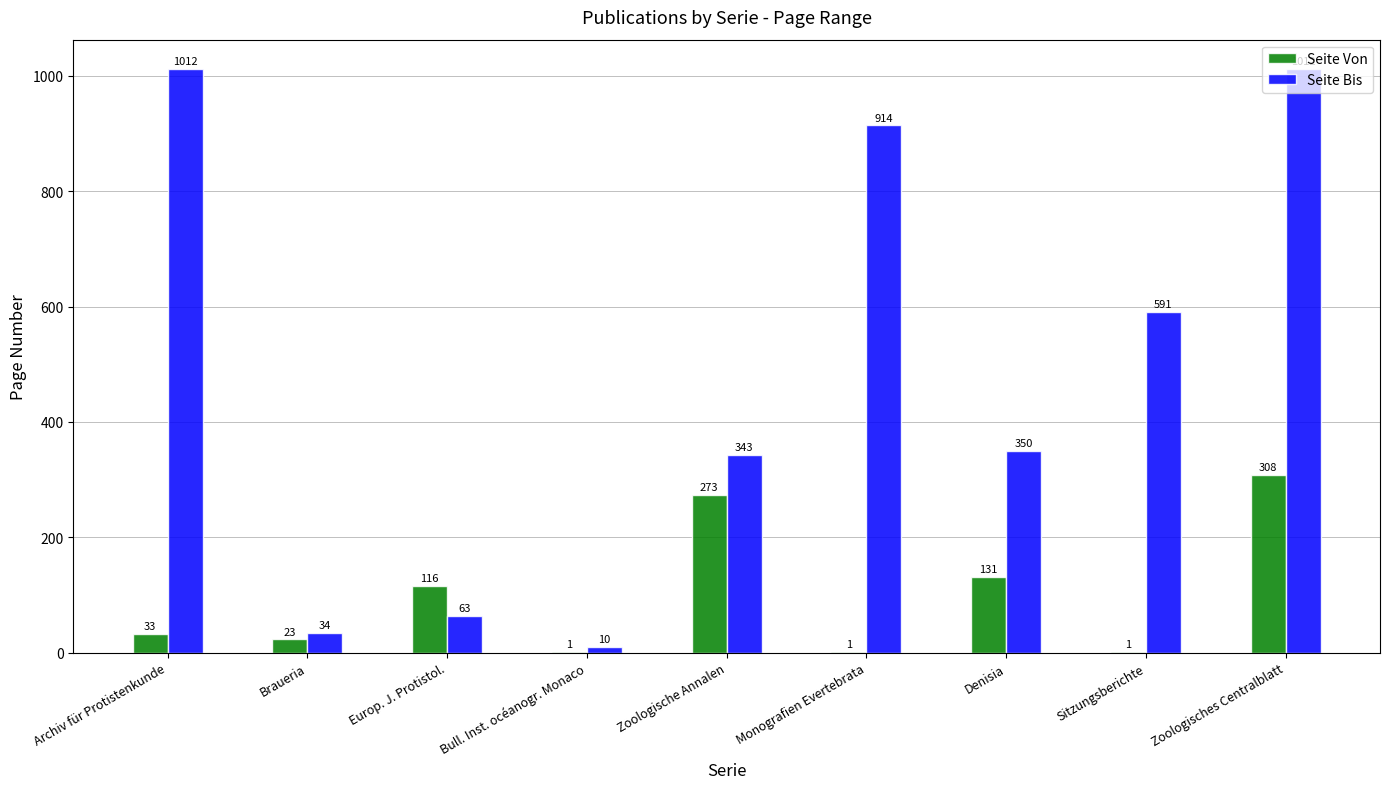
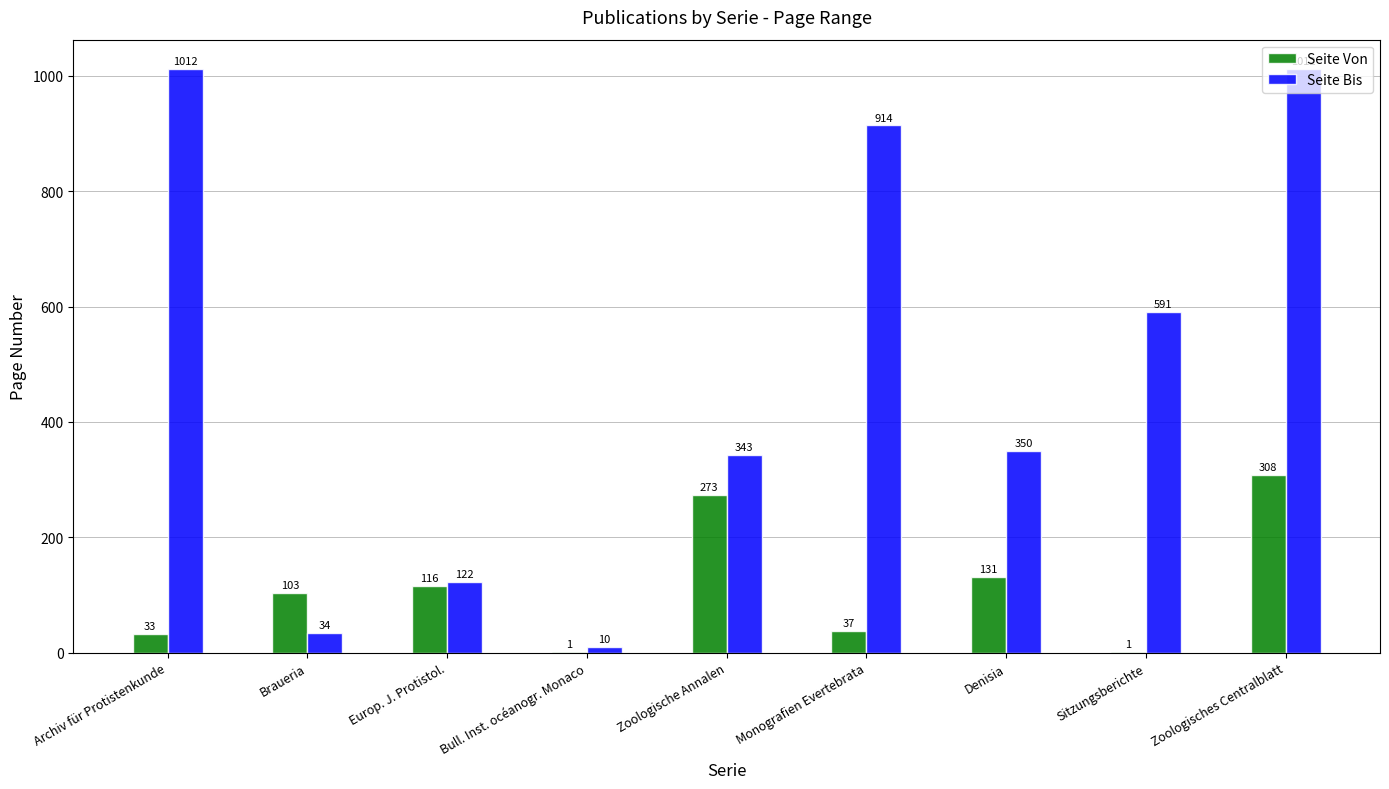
  {
    "Seite Von": {
      "Archiv für Protistenkunde": 33,
-     "Braueria": 23,
+     "Braueria": 103,
      "Europ. J. Protistol.": 116,
      "Bull. Inst. océanogr. Monaco": 1,
      "Zoologische Annalen": 273,
-     "Monografien Evertebrata": 1,
+     "Monografien Evertebrata": 37,
      "Denisia": 131,
      "Sitzungsberichte": 1,
      "Zoologisches Centralblatt": 308
    },
    "Seite Bis": {
      "Archiv für Protistenkunde": 1012,
      "Braueria": 34,
-     "Europ. J. Protistol.": 63,
+     "Europ. J. Protistol.": 122,
      "Bull. Inst. océanogr. Monaco": 10,
      "Zoologische Annalen": 343,
      "Monografien Evertebrata": 914,
      "Denisia": 350,
      "Sitzungsberichte": 591
    }
  }
